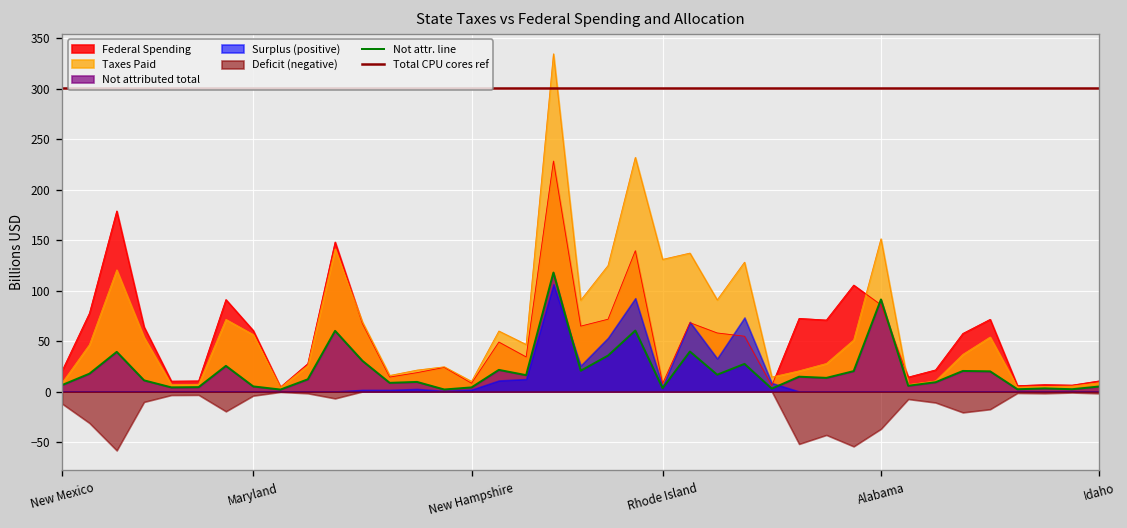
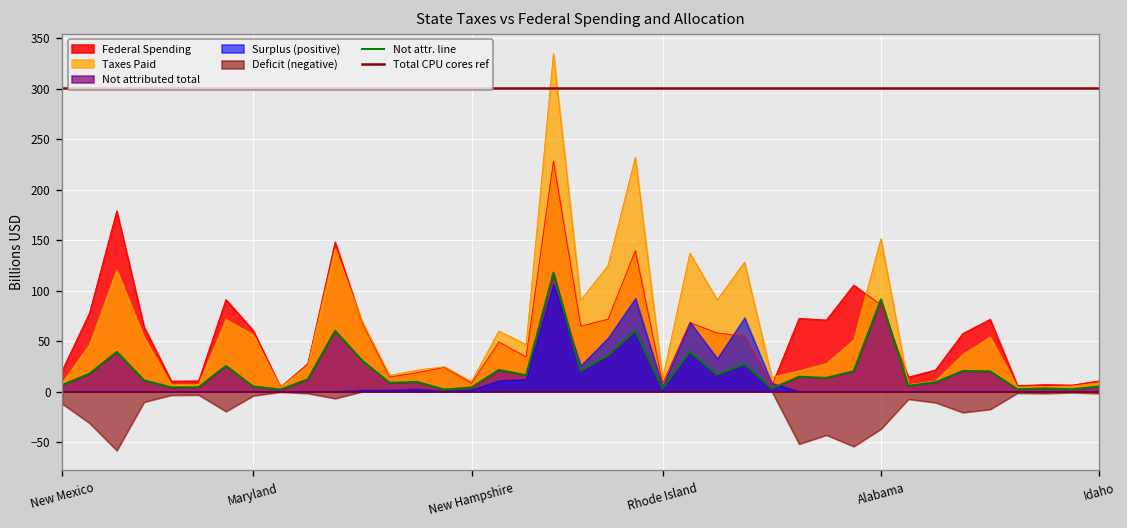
  {
    "Federal Spending": {
      "New Mexico": 20,
      "Maryland": 60,
      "Alabama": 90
    },
    "Taxes Paid": {
      "Maryland": 60,
-     "Rhode Island": 130,
+     "Rhode Island": 10,
      "Alabama": 150
    },
    "Not attributed total": {
      "Maryland": 10,
      "Alabama": 90,
      "Idaho": 0
    },
    "Deficit (negative)": {
      "Rhode Island": 0
    }
  }
